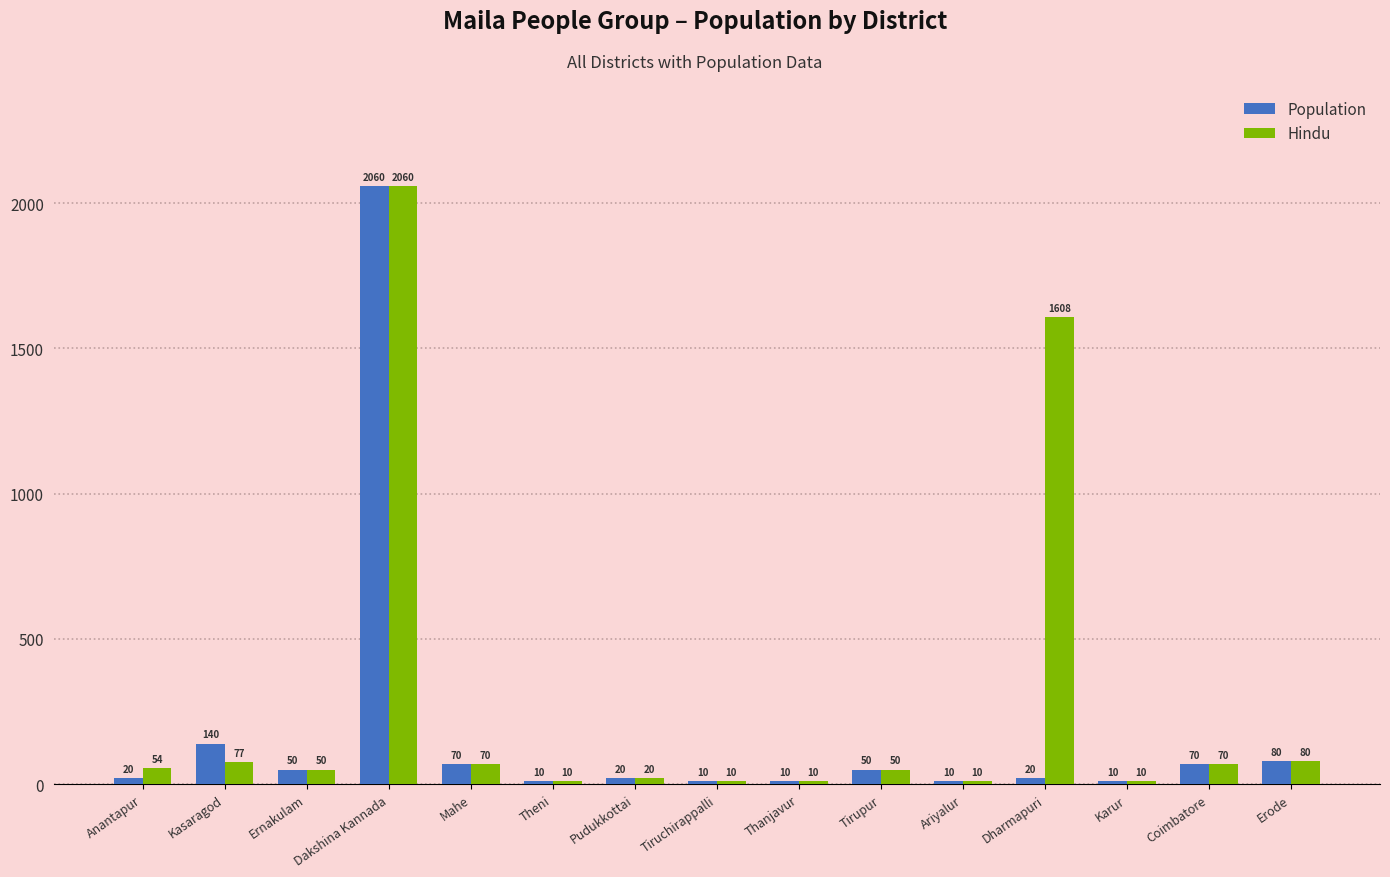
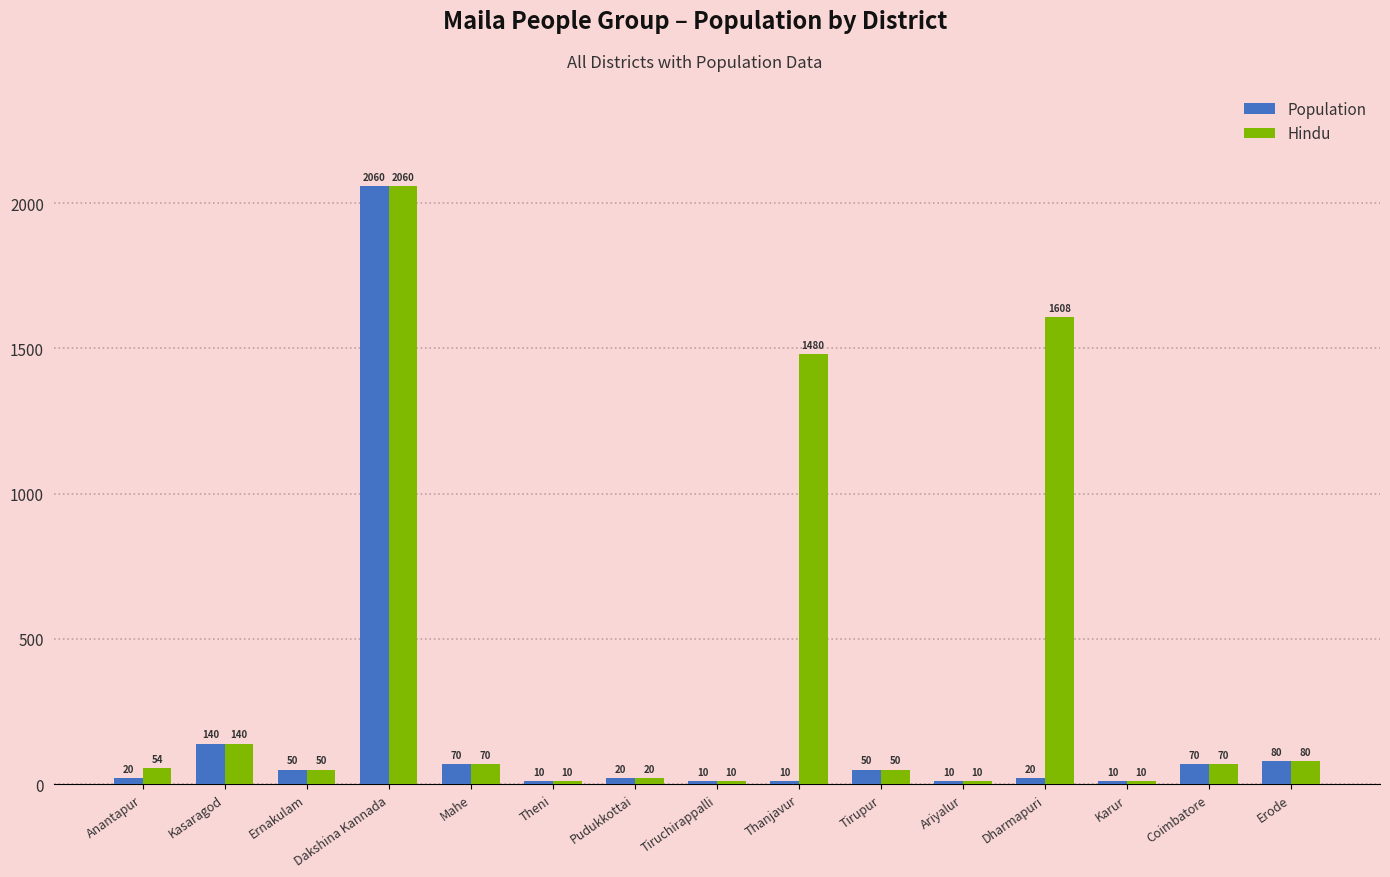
  {
    "Population": {
      "Anantapur": 20,
      "Kasaragod": 140,
      "Ernakulam": 50,
      "Dakshina Kannada": 2060,
      "Mahe": 70,
      "Theni": 10,
      "Pudukkottai": 20,
      "Tiruchirappalli": 10,
      "Thanjavur": 10,
      "Tirupur": 50,
      "Ariyalur": 10,
      "Dharmapuri": 20,
      "Karur": 10,
      "Coimbatore": 70,
      "Erode": 80
    },
    "Hindu": {
      "Anantapur": 54,
-     "Kasaragod": 77,
+     "Kasaragod": 140,
      "Ernakulam": 50,
      "Dakshina Kannada": 2060,
      "Mahe": 70,
      "Theni": 10,
      "Pudukkottai": 20,
      "Tiruchirappalli": 10,
-     "Thanjavur": 10,
+     "Thanjavur": 1480,
      "Tirupur": 50,
      "Ariyalur": 10,
      "Dharmapuri": 1608,
      "Karur": 10,
      "Coimbatore": 70,
      "Erode": 80
    }
  }
